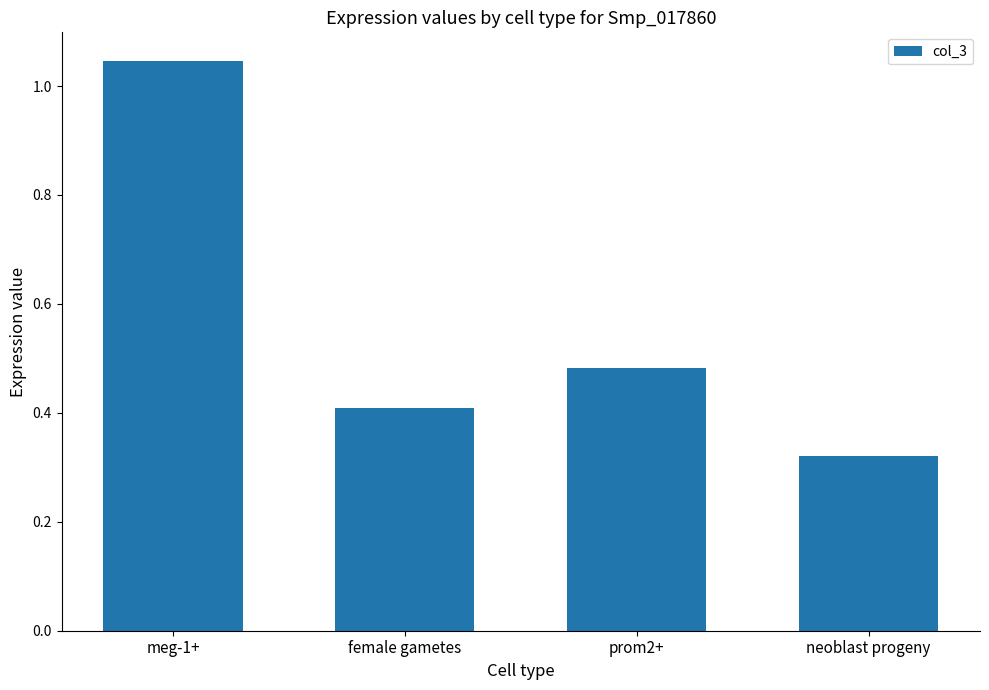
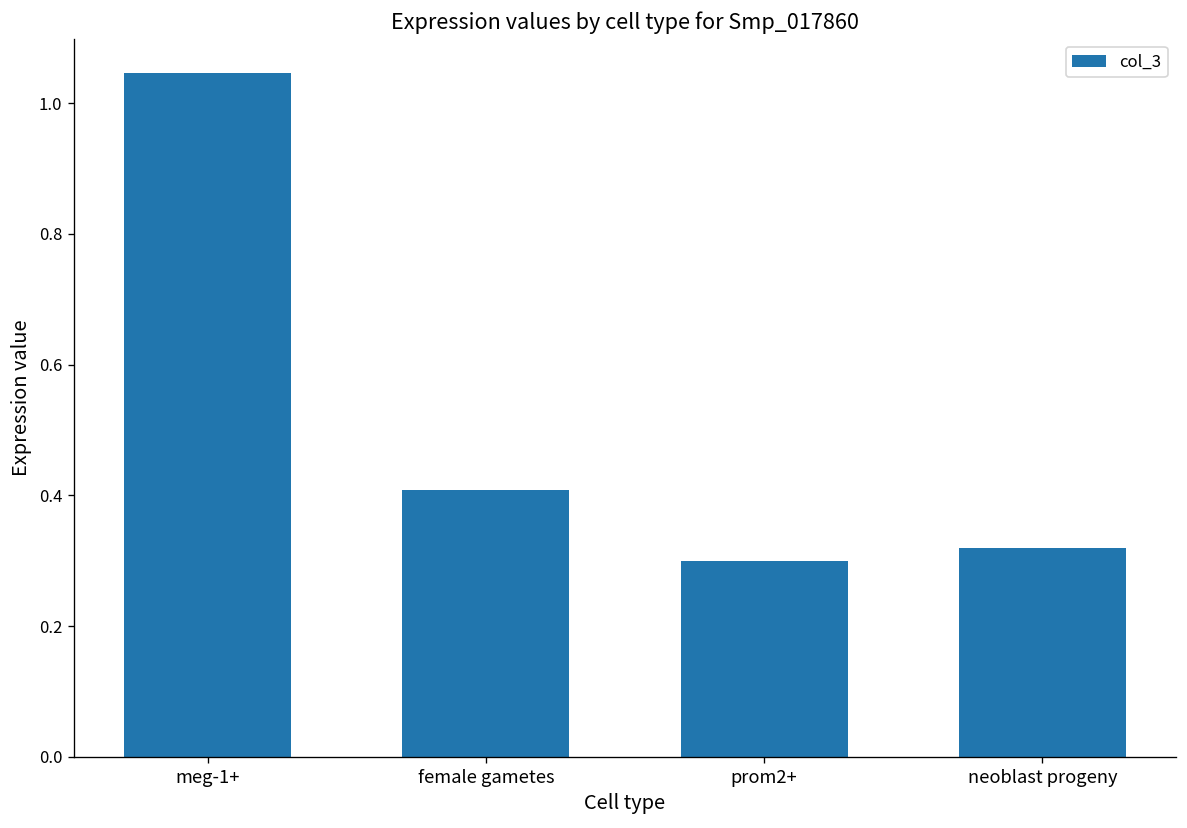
  {
    "meg-1+": 1.05,
    "female gametes": 0.41,
-   "prom2+": 0.48,
+   "prom2+": 0.30,
    "neoblast progeny": 0.32
  }
